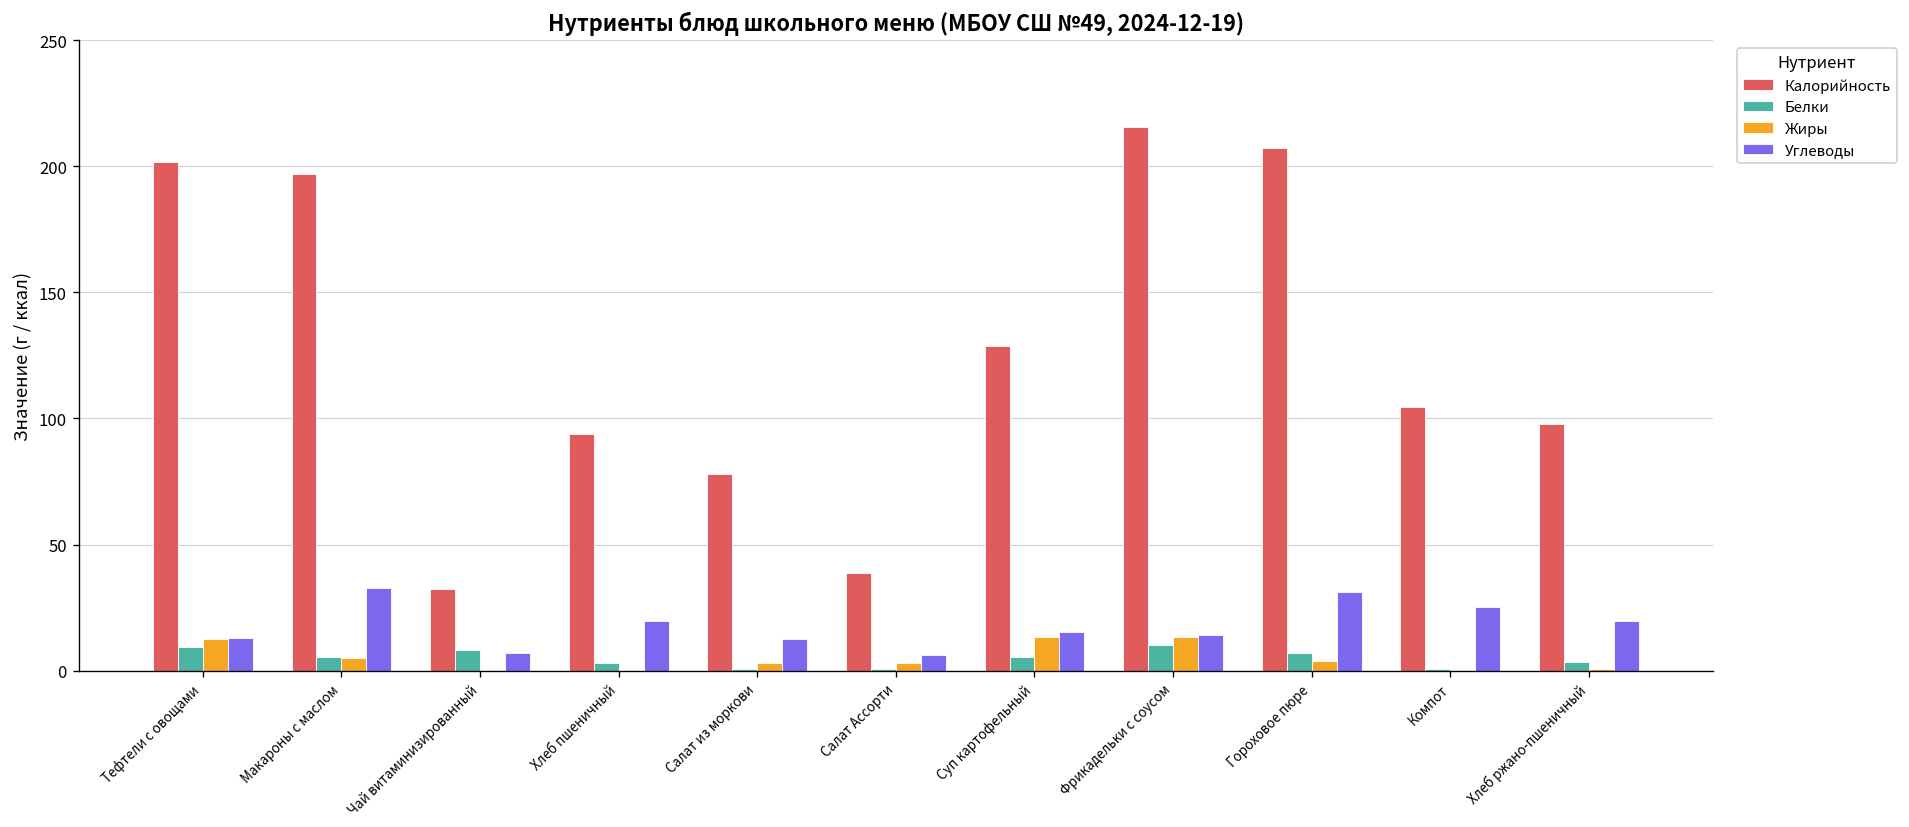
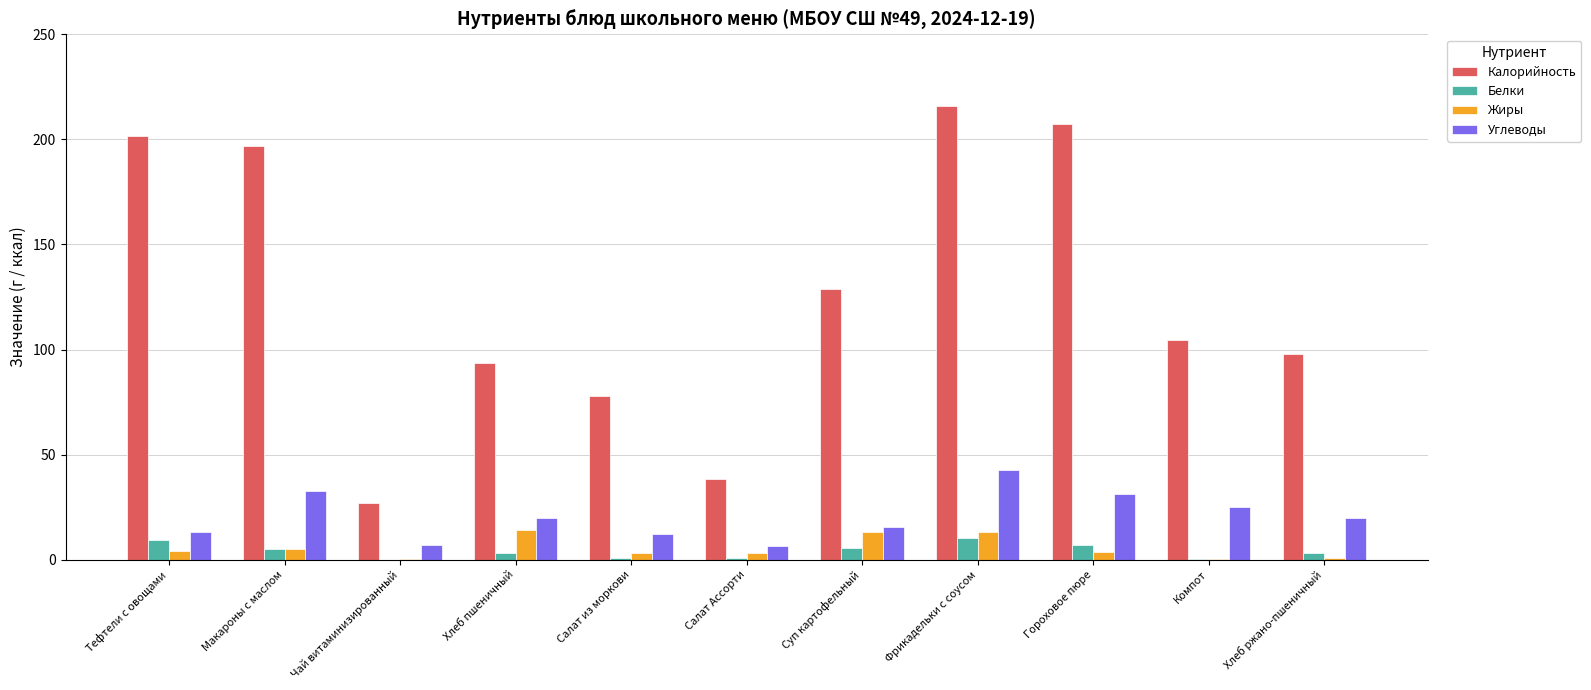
  {
    "Калорийность": {
      "Тефтели с овощами": 202,
      "Макароны с маслом": 197,
-     "Чай витаминизированный": 32,
+     "Чай витаминизированный": 27,
      "Хлеб пшеничный": 94,
      "Салат из моркови": 78,
      "Салат Ассорти": 39,
      "Суп картофельный": 129,
      "Фрикадельки с соусом": 216,
      "Гороховое пюре": 207,
      "Компот": 104,
      "Хлеб ржано-пшеничный": 98
    },
    "Белки": {
      "Тефтели с овощами": 9,
      "Макароны с маслом": 5,
-     "Чай витаминизированный": 8,
+     "Чай витаминизированный": 0,
      "Хлеб пшеничный": 3,
      "Суп картофельный": 5,
      "Фрикадельки с соусом": 10,
      "Гороховое пюре": 7,
      "Хлеб ржано-пшеничный": 3
    },
    "Жиры": {
-     "Тефтели с овощами": 12,
+     "Тефтели с овощами": 4,
      "Макароны с маслом": 5,
-     "Хлеб пшеничный": 0,
+     "Хлеб пшеничный": 14,
      "Салат из моркови": 3,
      "Салат Ассорти": 3,
      "Суп картофельный": 13,
      "Фрикадельки с соусом": 13,
      "Гороховое пюре": 4
    },
    "Углеводы": {
      "Тефтели с овощами": 13,
      "Макароны с маслом": 33,
      "Чай витаминизированный": 7,
      "Хлеб пшеничный": 20,
      "Салат из моркови": 12,
      "Салат Ассорти": 6,
      "Суп картофельный": 16,
-     "Фрикадельки с соусом": 14,
+     "Фрикадельки с соусом": 43,
      "Гороховое пюре": 31,
      "Компот": 25,
      "Хлеб ржано-пшеничный": 20
    }
  }
